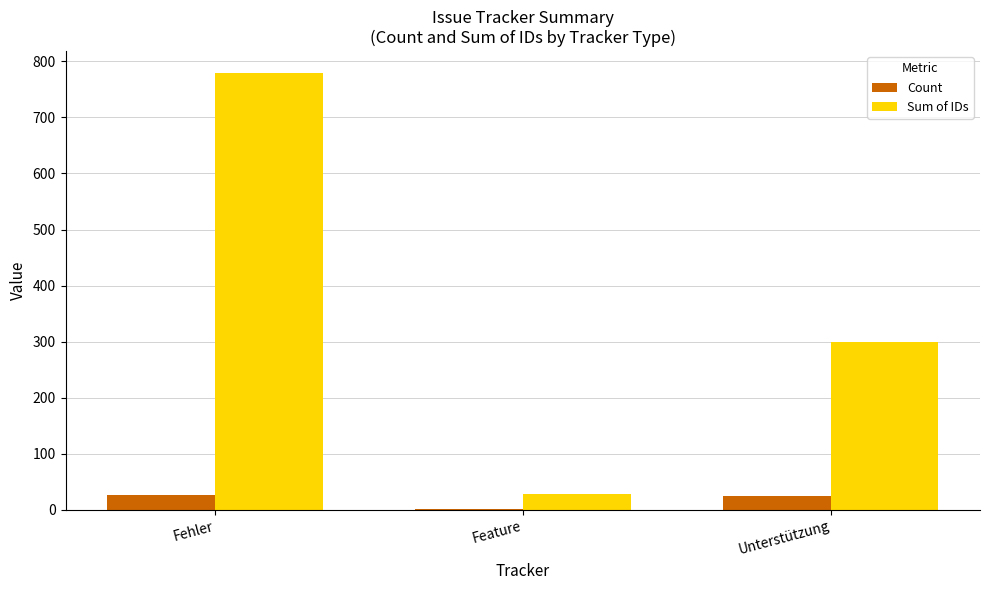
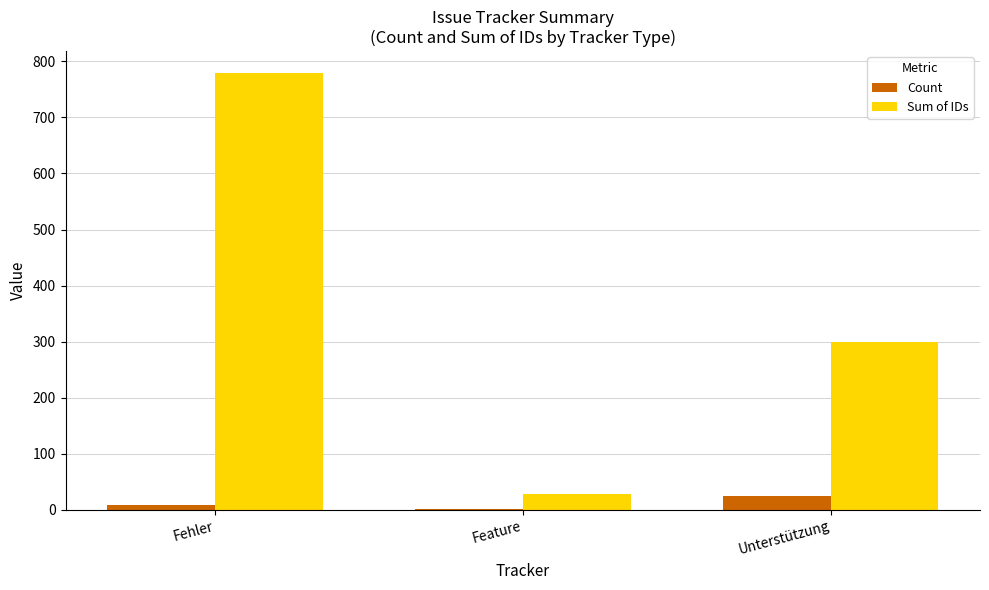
  {
    "Count": {
-     "Fehler": 30,
+     "Fehler": 10,
      "Unterstützung": 30
    },
    "Sum of IDs": {
      "Fehler": 780,
      "Feature": 30,
      "Unterstützung": 300
    }
  }
